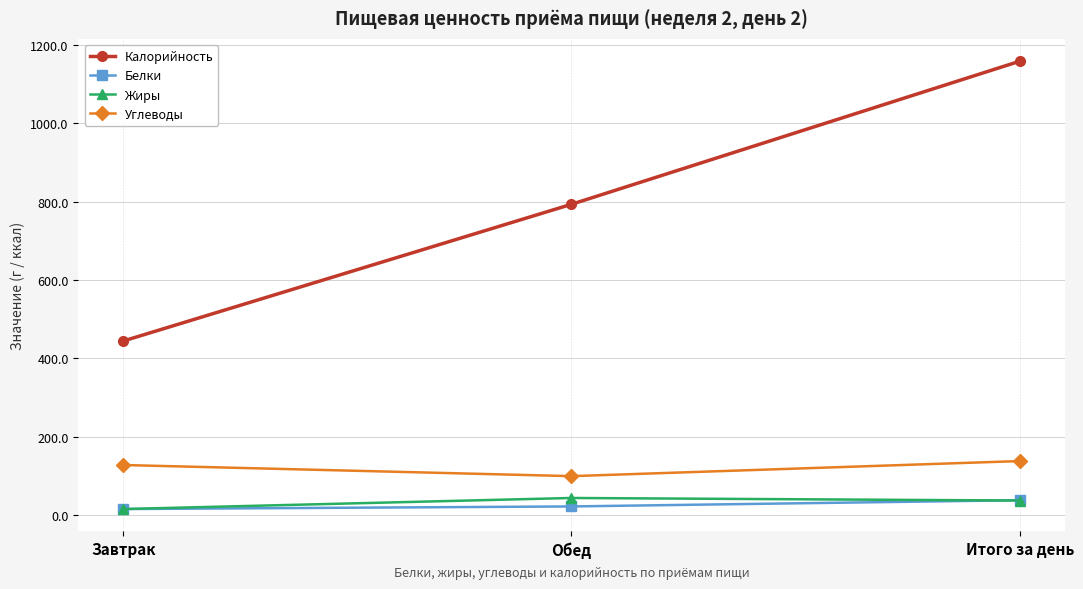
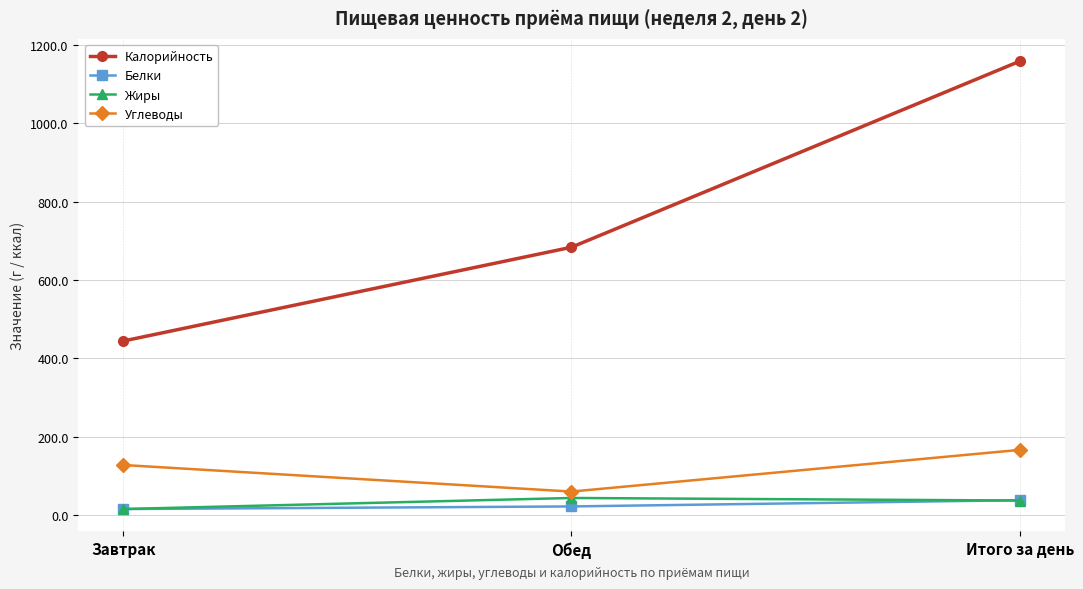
  {
    "Калорийность": {
      "Завтрак": 440,
-     "Обед": 790,
+     "Обед": 680,
      "Итого за день": 1160
    },
    "Белки": {
      "Обед": 20
    },
    "Жиры": {
      "Обед": 40
    },
    "Углеводы": {
      "Завтрак": 130,
-     "Обед": 100,
-     "Итого за день": 140
+     "Обед": 60,
+     "Итого за день": 170
    }
  }
